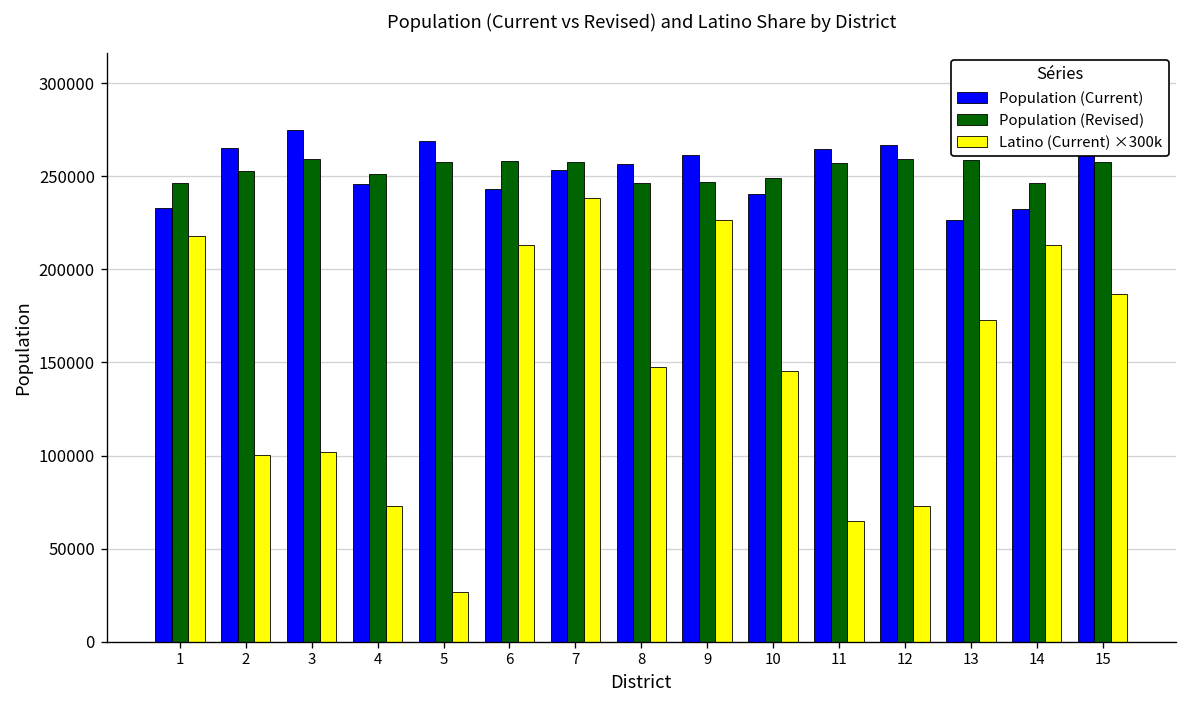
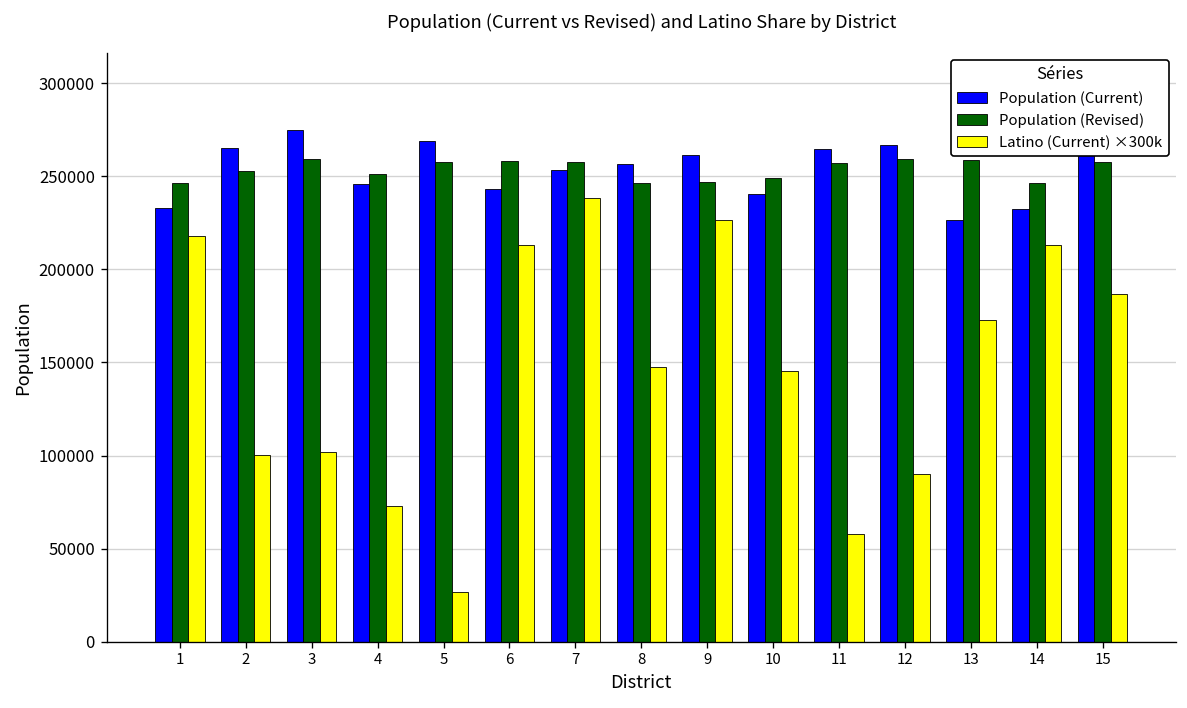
  {
    "Population (Current)": {
      "1": 233000,
      "2": 265000,
      "3": 275000,
      "4": 246000,
      "5": 269000,
      "6": 243000,
      "7": 253000,
      "8": 257000,
      "9": 261000,
      "10": 240000,
      "11": 265000,
      "12": 267000,
      "13": 227000,
      "14": 233000
    },
    "Population (Revised)": {
      "1": 247000,
      "2": 253000,
      "3": 259000,
      "4": 251000,
      "5": 258000,
      "6": 258000,
      "7": 258000,
      "8": 247000,
      "9": 247000,
      "10": 249000,
      "11": 257000,
      "12": 259000,
      "13": 259000,
      "14": 247000,
      "15": 257000
    },
    "Latino (Current) ×300k": {
      "1": 218000,
      "2": 101000,
      "3": 102000,
      "4": 73000,
      "5": 27000,
      "6": 213000,
      "7": 239000,
      "8": 147000,
      "9": 226000,
      "10": 145000,
-     "11": 65000,
-     "12": 73000,
+     "11": 58000,
+     "12": 90000,
      "13": 173000,
      "14": 213000,
      "15": 187000
    }
  }
